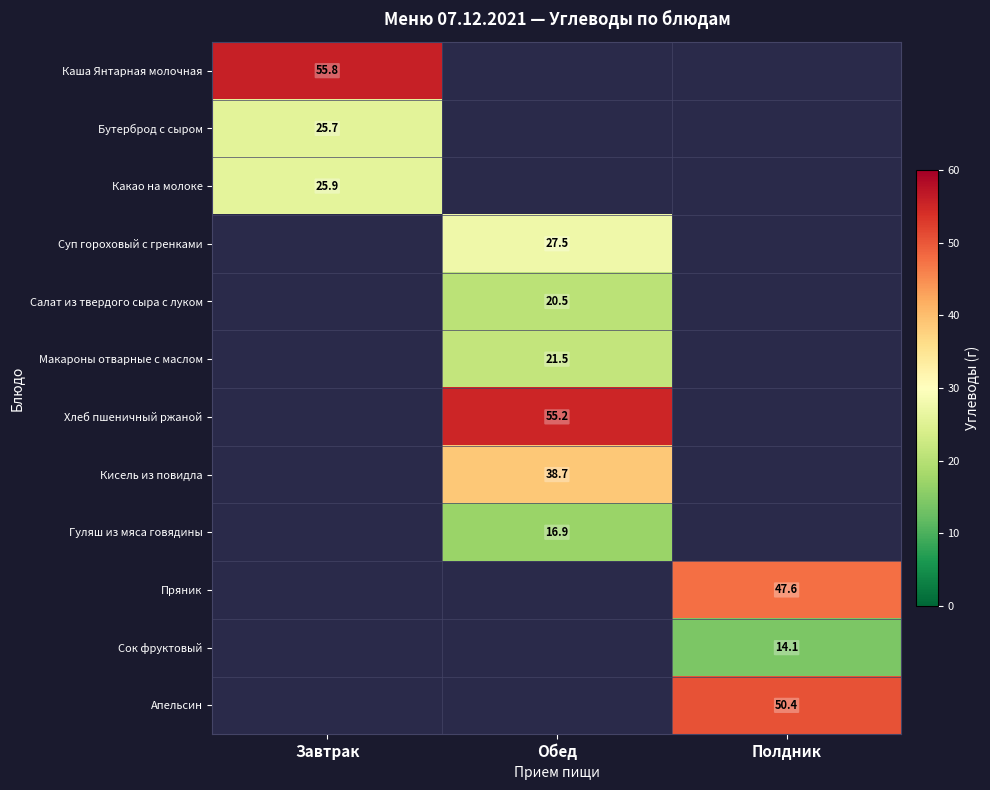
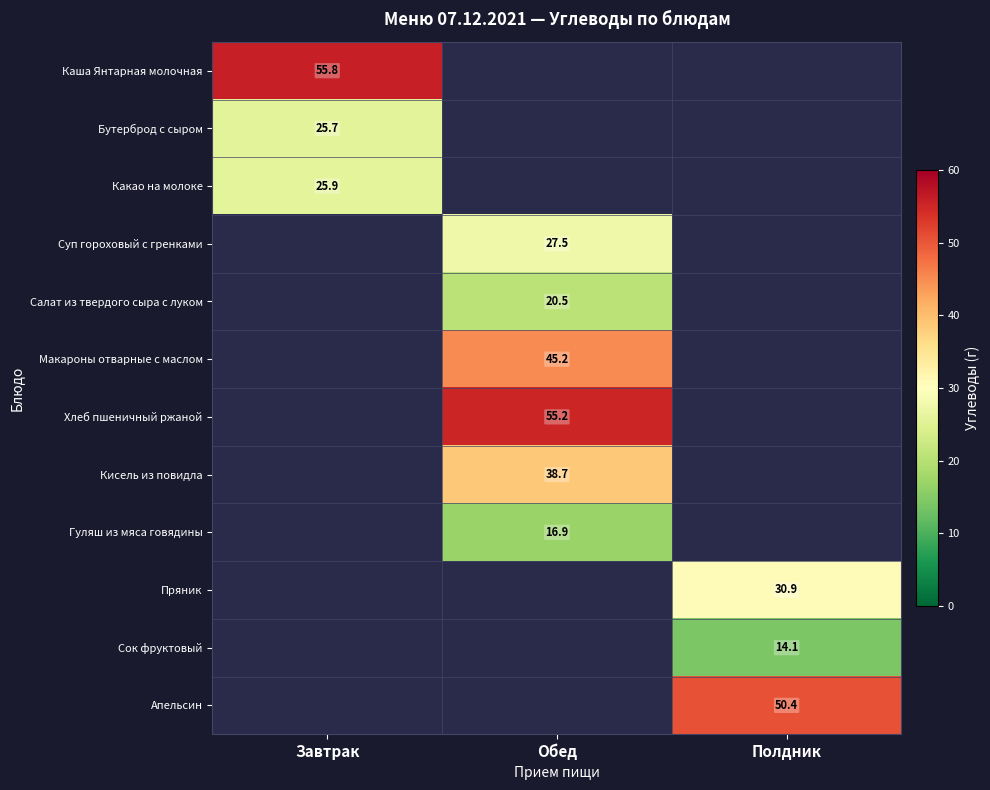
  {
    "Макароны отварные с маслом": {
-     "Обед": 21.5
+     "Обед": 45.2
    },
    "Пряник": {
-     "Полдник": 47.6
+     "Полдник": 30.9
    }
  }
